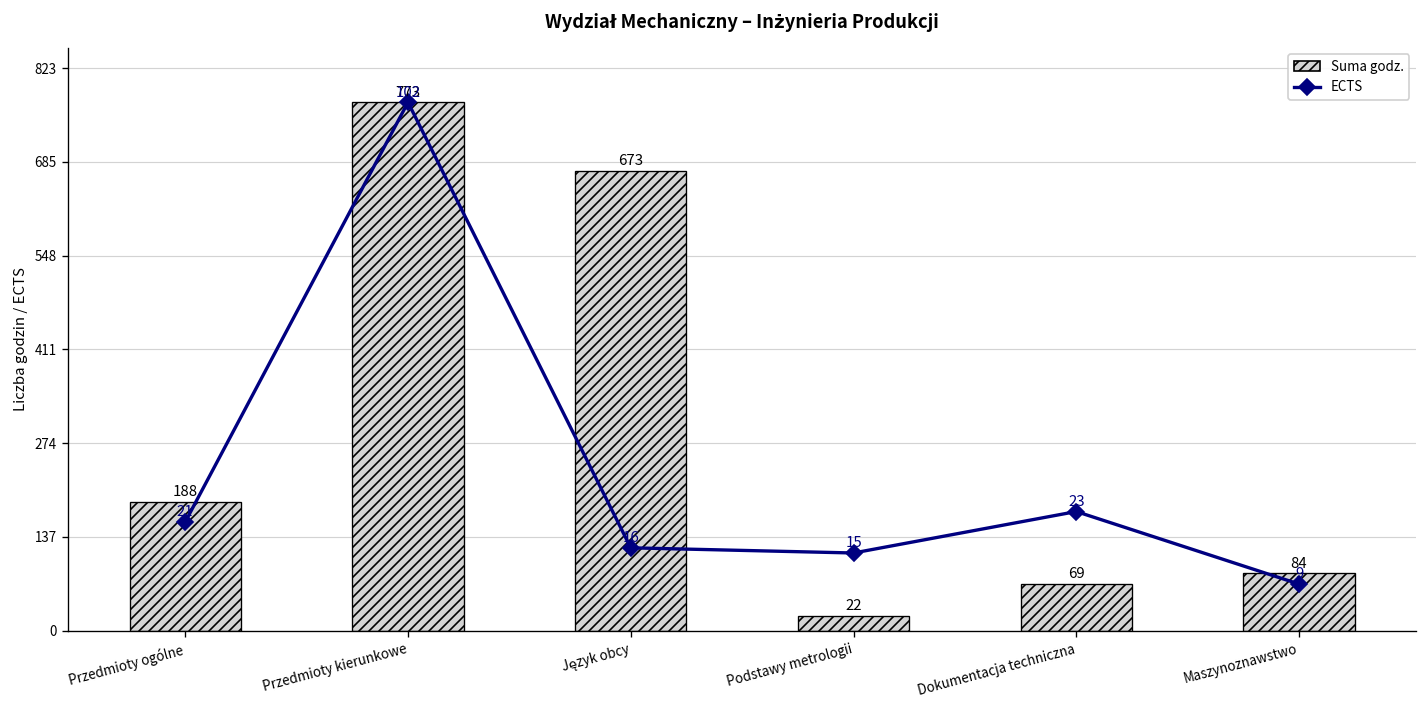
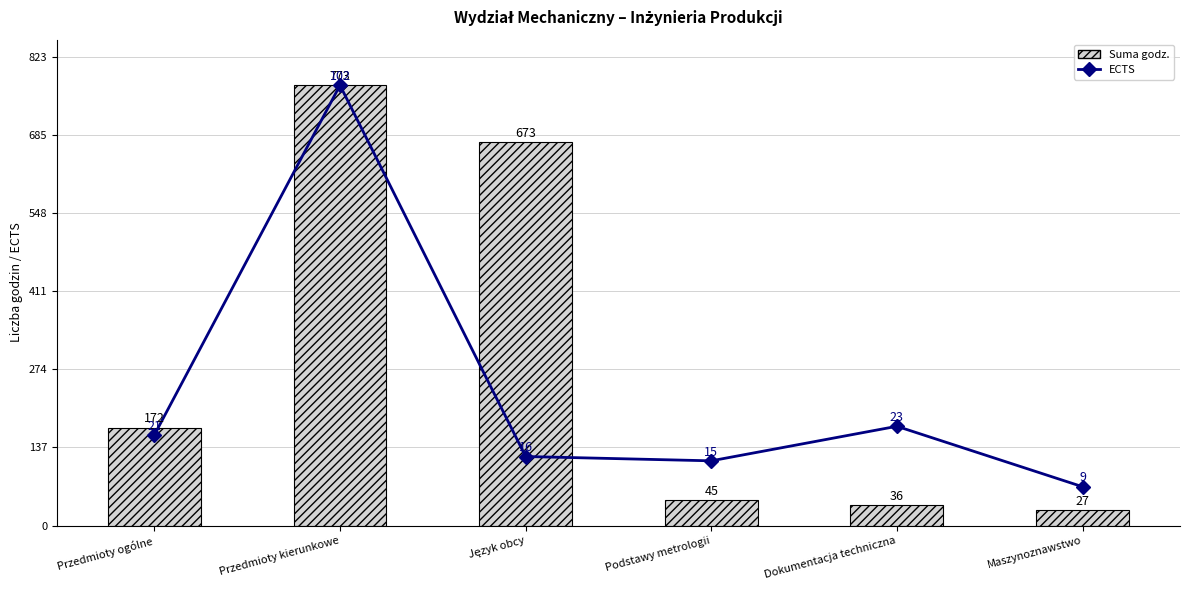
  {
    "Suma godz.": {
-     "Przedmioty ogólne": 188,
+     "Przedmioty ogólne": 172,
      "Język obcy": 673,
-     "Podstawy metrologii": 22,
-     "Dokumentacja techniczna": 69,
-     "Maszynoznawstwo": 84
+     "Podstawy metrologii": 45,
+     "Dokumentacja techniczna": 36,
+     "Maszynoznawstwo": 27
    },
    "ECTS": {
      "Przedmioty ogólne": 160,
      "Język obcy": 120,
      "Maszynoznawstwo": 70
    }
  }
